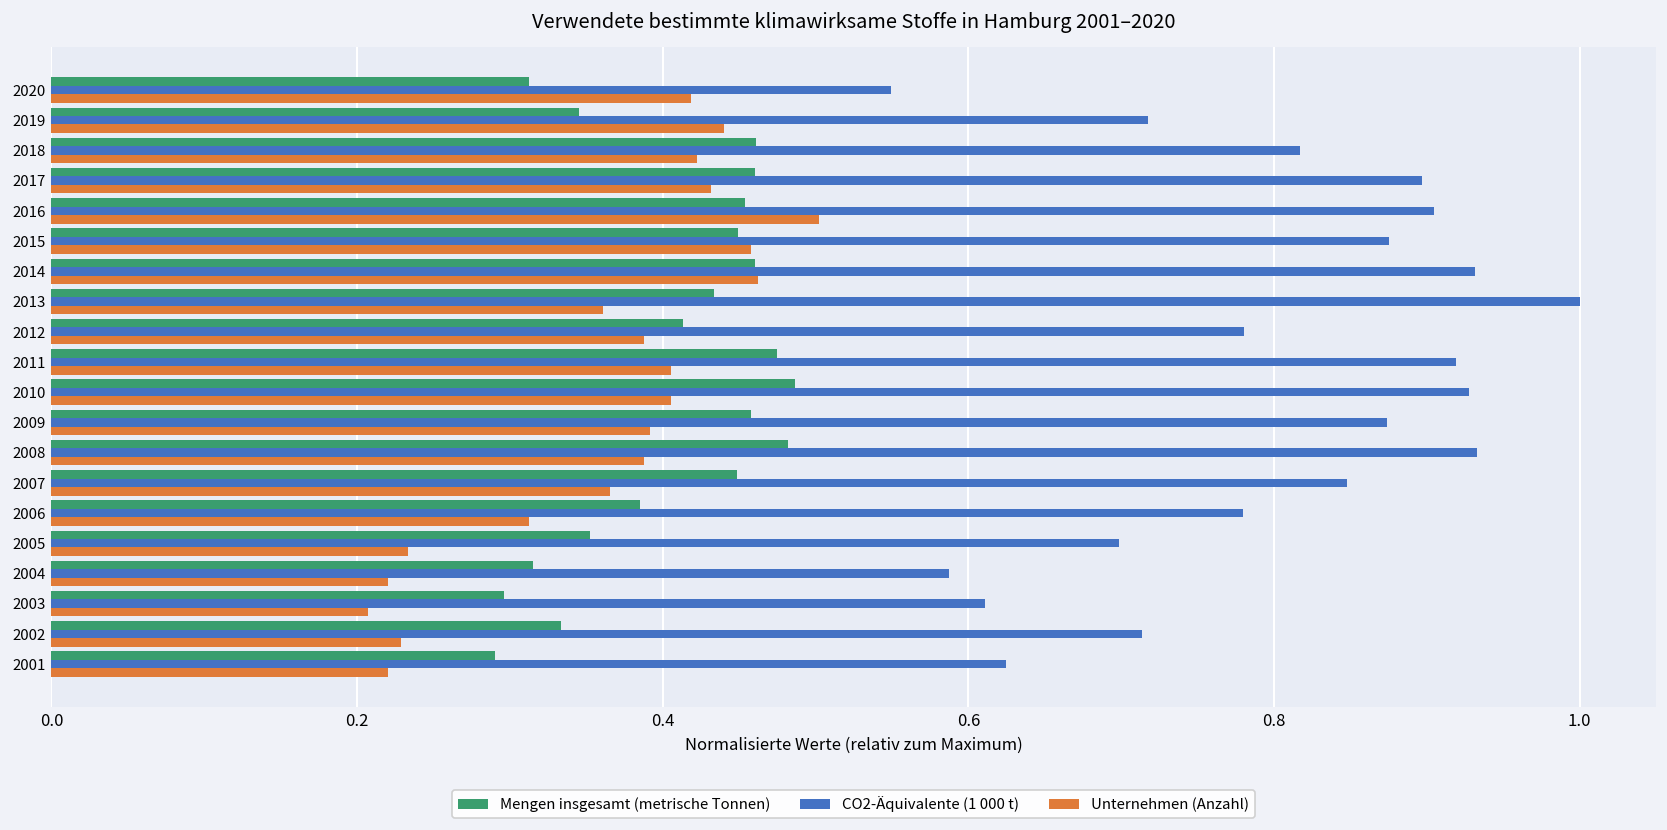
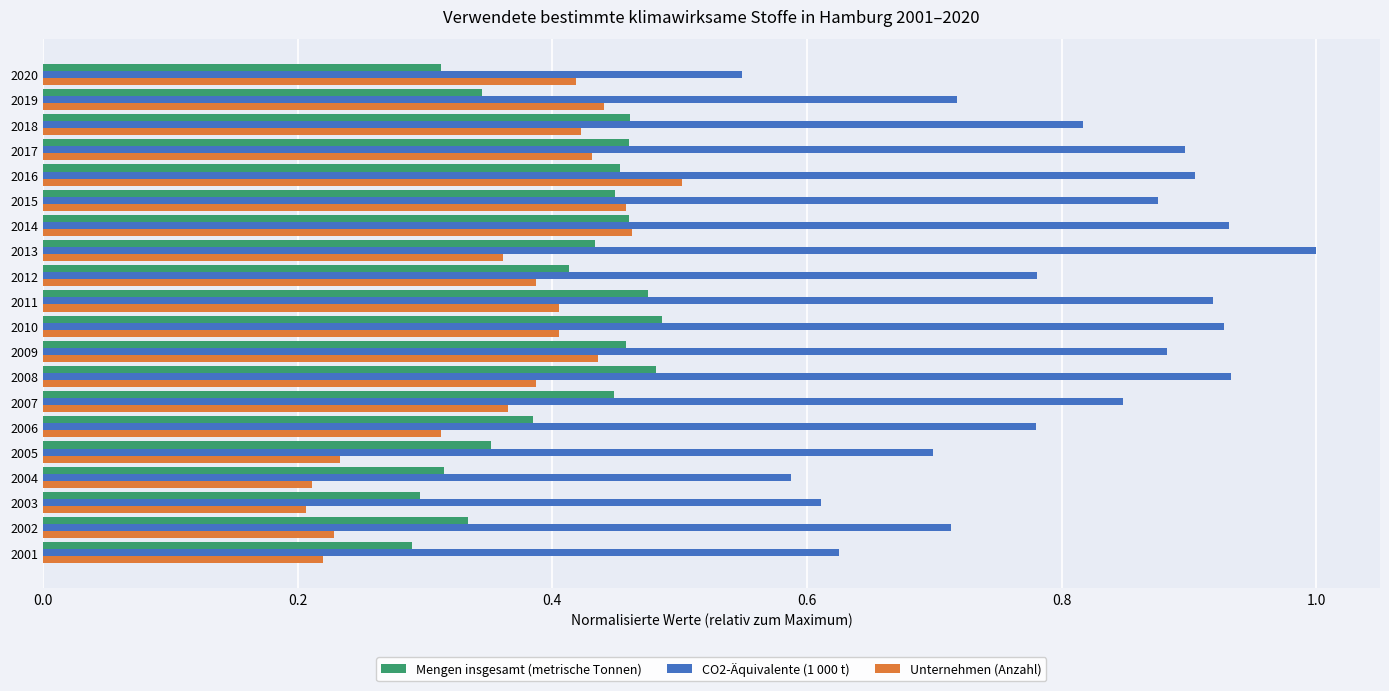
  {
    "Mengen insgesamt (metrische Tonnen)": {
      "2020": 0.313,
      "2019": 0.345,
      "2018": 0.461,
      "2017": 0.461,
      "2016": 0.454,
      "2015": 0.450,
      "2014": 0.461,
      "2013": 0.433,
      "2012": 0.413,
      "2011": 0.475,
      "2010": 0.487,
      "2009": 0.458,
      "2008": 0.482,
      "2007": 0.449,
      "2006": 0.385,
      "2005": 0.352,
      "2004": 0.315,
      "2003": 0.296,
      "2002": 0.334,
      "2001": 0.290
    },
    "CO2-Äquivalente (1 000 t)": {
      "2020": 0.549,
      "2019": 0.718,
      "2018": 0.817,
      "2017": 0.897,
      "2016": 0.905,
      "2015": 0.875,
      "2014": 0.932,
      "2013": 1.000,
      "2012": 0.780,
      "2011": 0.919,
      "2010": 0.927,
-     "2009": 0.874,
+     "2009": 0.882,
      "2008": 0.933,
      "2007": 0.848,
      "2006": 0.780,
      "2005": 0.699,
      "2004": 0.587,
      "2003": 0.611,
      "2002": 0.713,
      "2001": 0.625
    },
    "Unternehmen (Anzahl)": {
      "2020": 0.418,
      "2019": 0.440,
      "2018": 0.423,
      "2017": 0.432,
      "2016": 0.502,
      "2015": 0.458,
      "2014": 0.462,
      "2013": 0.361,
      "2012": 0.387,
      "2011": 0.405,
      "2010": 0.405,
-     "2009": 0.392,
+     "2009": 0.436,
      "2008": 0.387,
      "2007": 0.365,
      "2006": 0.313,
      "2005": 0.233,
-     "2004": 0.220,
+     "2004": 0.211,
      "2003": 0.207,
      "2002": 0.229,
      "2001": 0.220
    }
  }
